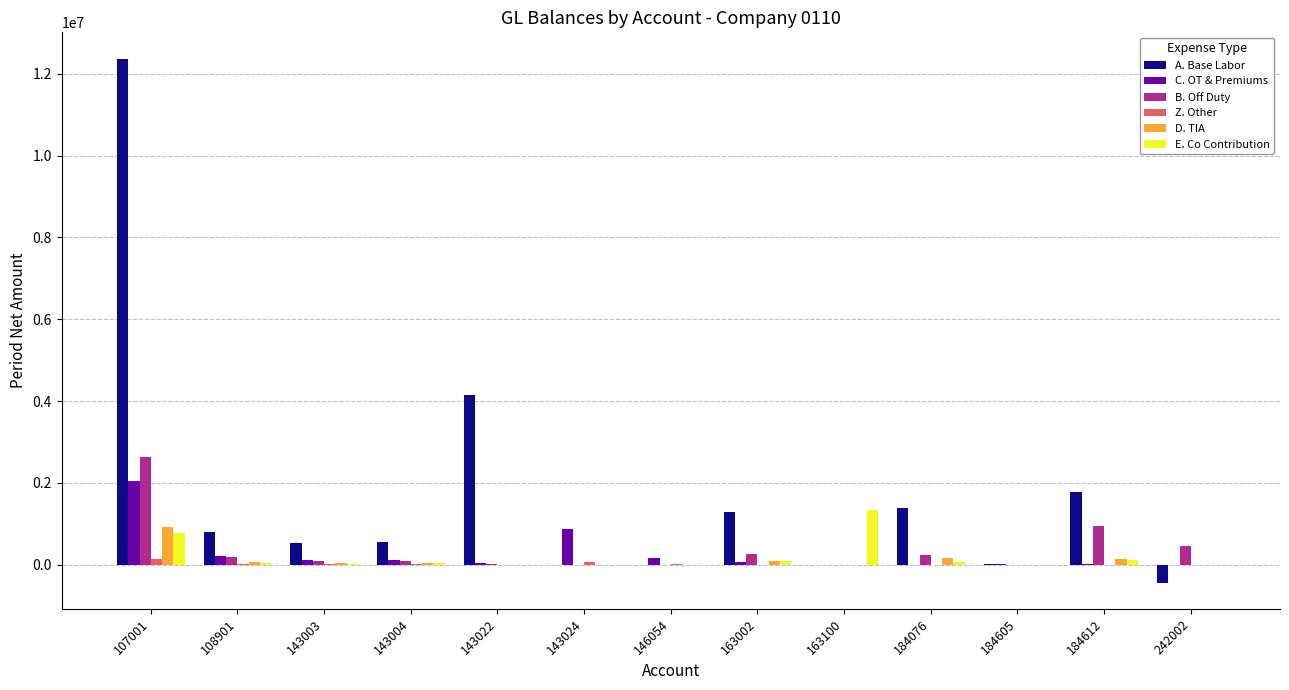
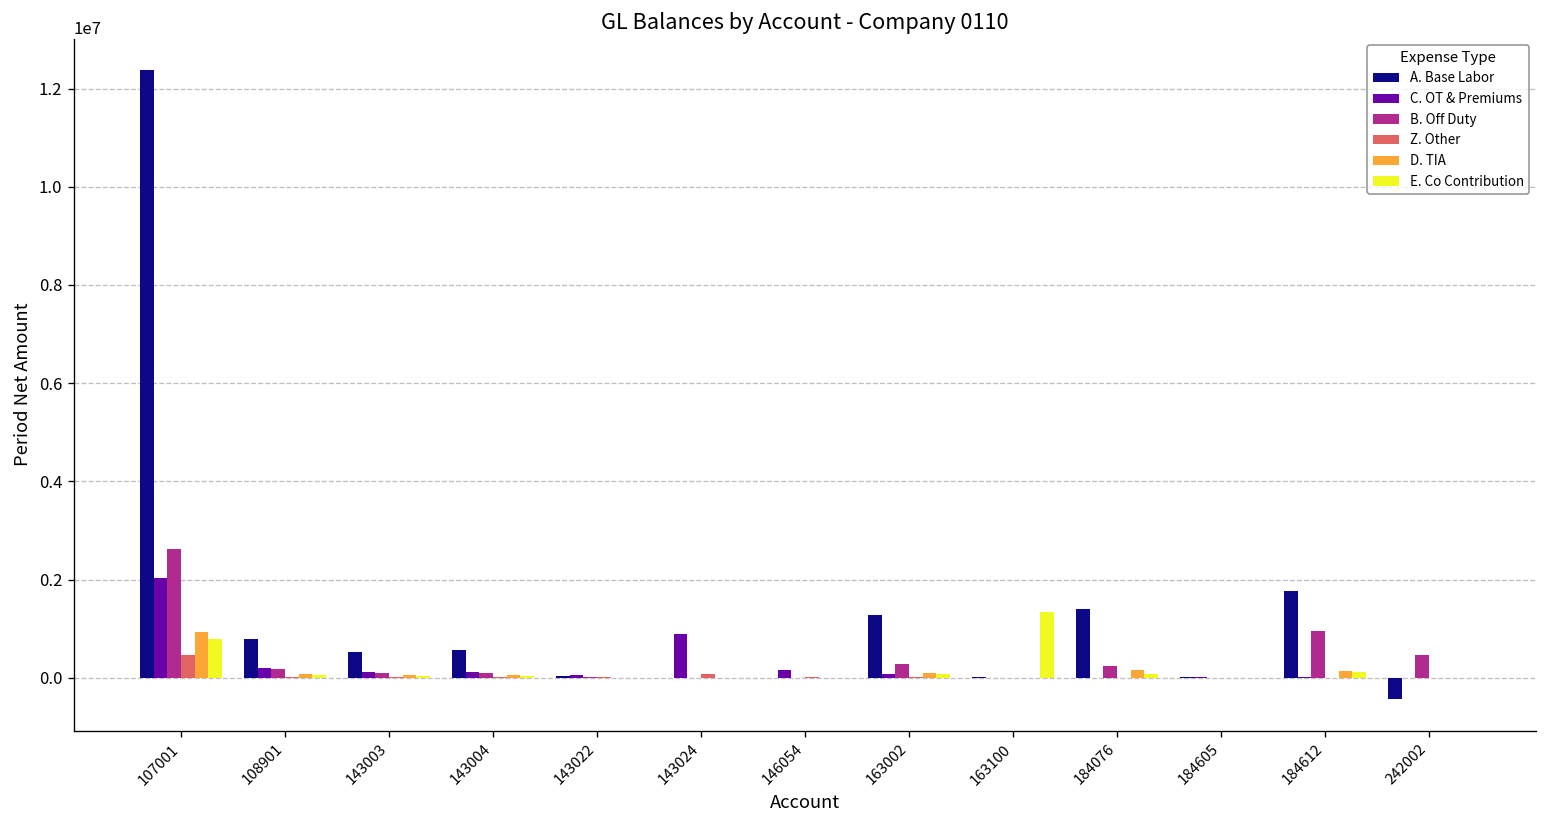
  {
    "A. Base Labor": {
      "107001": 12400000,
      "108901": 800000,
      "143003": 500000,
      "143004": 600000,
-     "143022": 4100000,
+     "143022": 0,
      "146054": 0,
      "163002": 1300000,
      "184076": 1400000,
      "184612": 1800000,
      "242002": -400000
    },
    "C. OT & Premiums": {
      "107001": 2000000,
      "108901": 200000,
      "143003": 100000,
      "143004": 100000,
      "143024": 900000,
      "146054": 200000,
      "163002": 100000,
      "163100": 0,
      "184076": 0,
      "242002": 0
    },
    "B. Off Duty": {
      "107001": 2600000,
      "108901": 200000,
      "143003": 100000,
      "143004": 100000,
      "146054": 0,
      "163002": 300000,
      "184076": 200000,
      "184612": 900000,
      "242002": 500000
    },
    "Z. Other": {
-     "107001": 100000,
+     "107001": 500000,
      "143024": 100000,
      "163100": 0,
      "184076": 0,
      "242002": 0
    },
    "D. TIA": {
      "107001": 900000,
      "108901": 100000,
      "163002": 100000,
      "184076": 200000,
      "184612": 100000,
      "242002": 0
    },
    "E. Co Contribution": {
      "107001": 800000,
      "146054": 0,
      "163002": 100000,
      "163100": 1300000,
      "184076": 100000,
      "184612": 100000,
      "242002": 0
    }
  }
